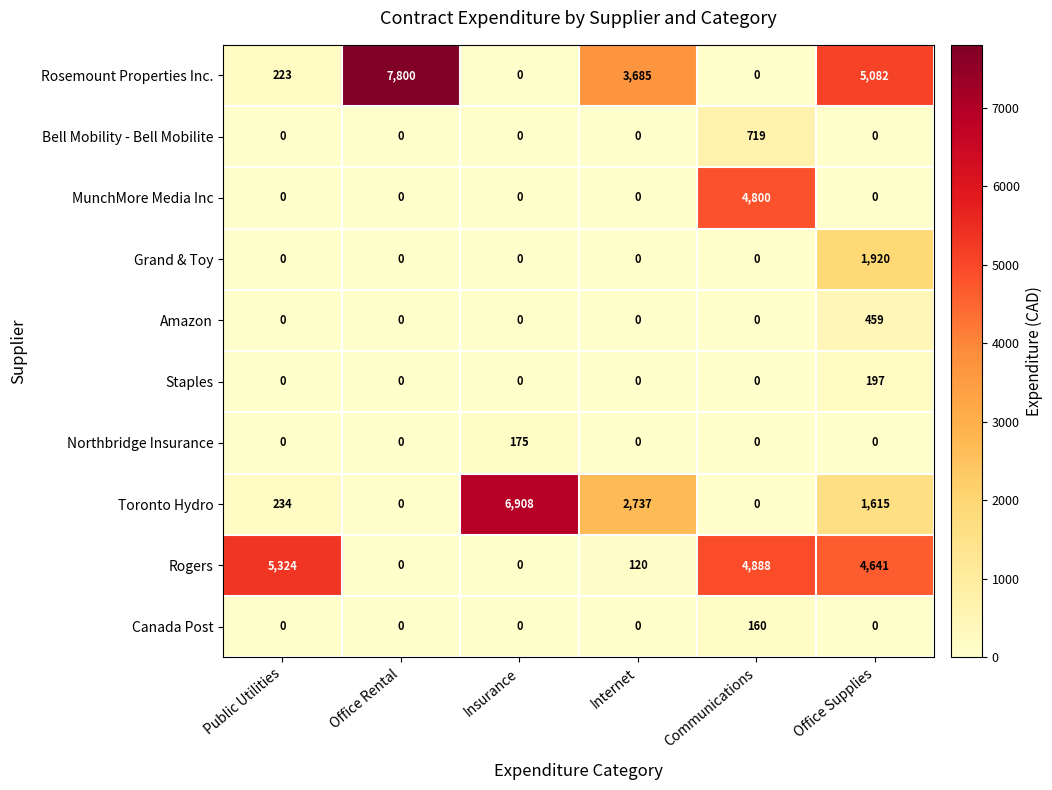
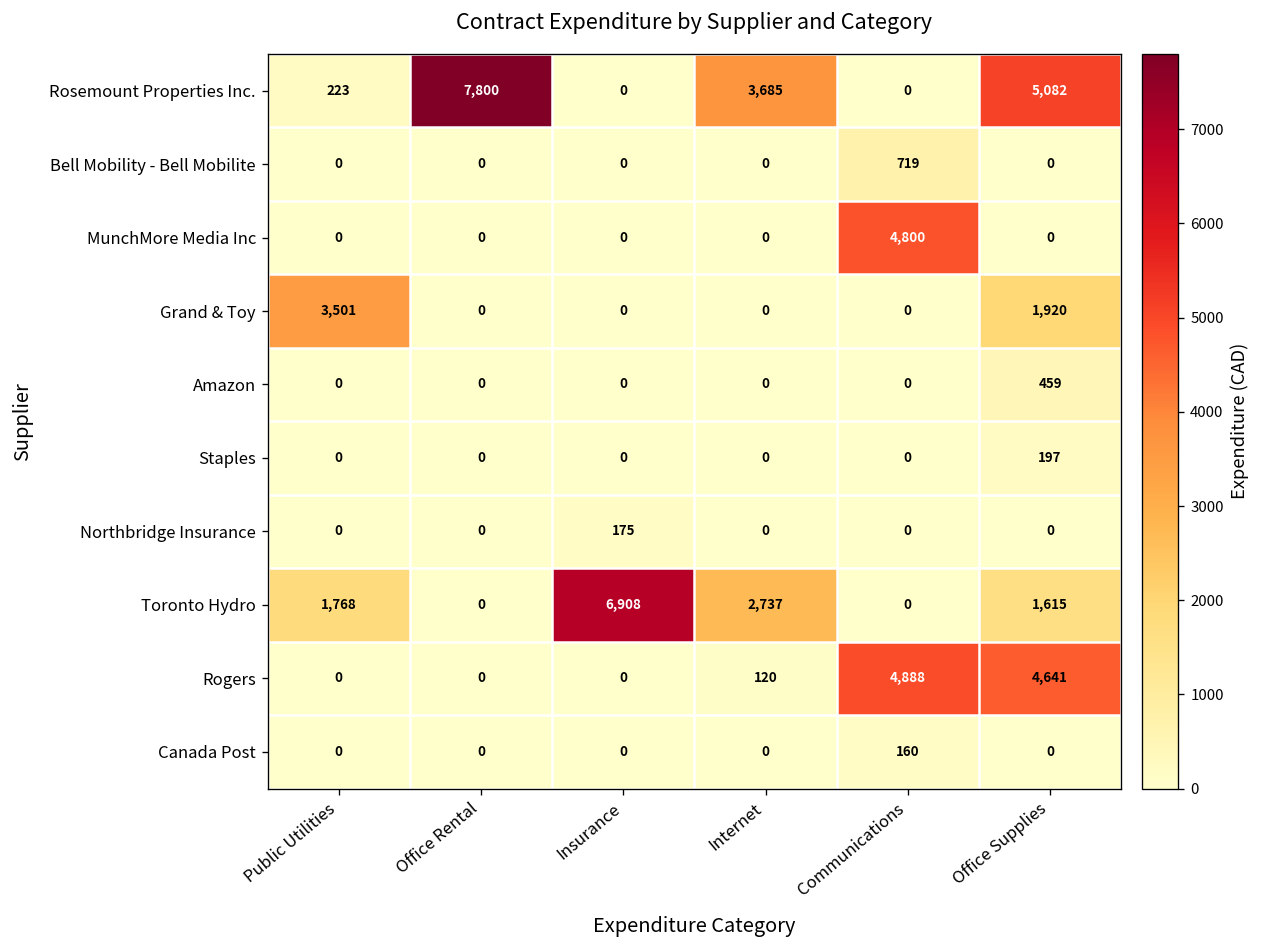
  {
    "Rosemount Properties Inc.": {
      "Public Utilities": "223",
      "Office Rental": "7,800",
      "Insurance": "0",
      "Internet": "3,685",
      "Communications": "0",
      "Office Supplies": "5,082"
    },
    "Bell Mobility - Bell Mobilite": {
      "Public Utilities": "0",
      "Office Rental": "0",
      "Insurance": "0",
      "Internet": "0",
      "Communications": "719",
      "Office Supplies": "0"
    },
    "MunchMore Media Inc": {
      "Public Utilities": "0",
      "Office Rental": "0",
      "Insurance": "0",
      "Internet": "0",
      "Communications": "4,800",
      "Office Supplies": "0"
    },
    "Grand & Toy": {
-     "Public Utilities": "0",
+     "Public Utilities": "3,501",
      "Office Rental": "0",
      "Insurance": "0",
      "Internet": "0",
      "Communications": "0",
      "Office Supplies": "1,920"
    },
    "Amazon": {
      "Public Utilities": "0",
      "Office Rental": "0",
      "Insurance": "0",
      "Internet": "0",
      "Communications": "0",
      "Office Supplies": "459"
    },
    "Staples": {
      "Public Utilities": "0",
      "Office Rental": "0",
      "Insurance": "0",
      "Internet": "0",
      "Communications": "0",
      "Office Supplies": "197"
    },
    "Northbridge Insurance": {
      "Public Utilities": "0",
      "Office Rental": "0",
      "Insurance": "175",
      "Internet": "0",
      "Communications": "0",
      "Office Supplies": "0"
    },
    "Toronto Hydro": {
-     "Public Utilities": "234",
+     "Public Utilities": "1,768",
      "Office Rental": "0",
      "Insurance": "6,908",
      "Internet": "2,737",
      "Communications": "0",
      "Office Supplies": "1,615"
    },
    "Rogers": {
-     "Public Utilities": "5,324",
+     "Public Utilities": "0",
      "Office Rental": "0",
      "Insurance": "0",
      "Internet": "120",
      "Communications": "4,888",
      "Office Supplies": "4,641"
    },
    "Canada Post": {
      "Public Utilities": "0",
      "Office Rental": "0",
      "Insurance": "0",
      "Internet": "0",
      "Communications": "160",
      "Office Supplies": "0"
    }
  }
